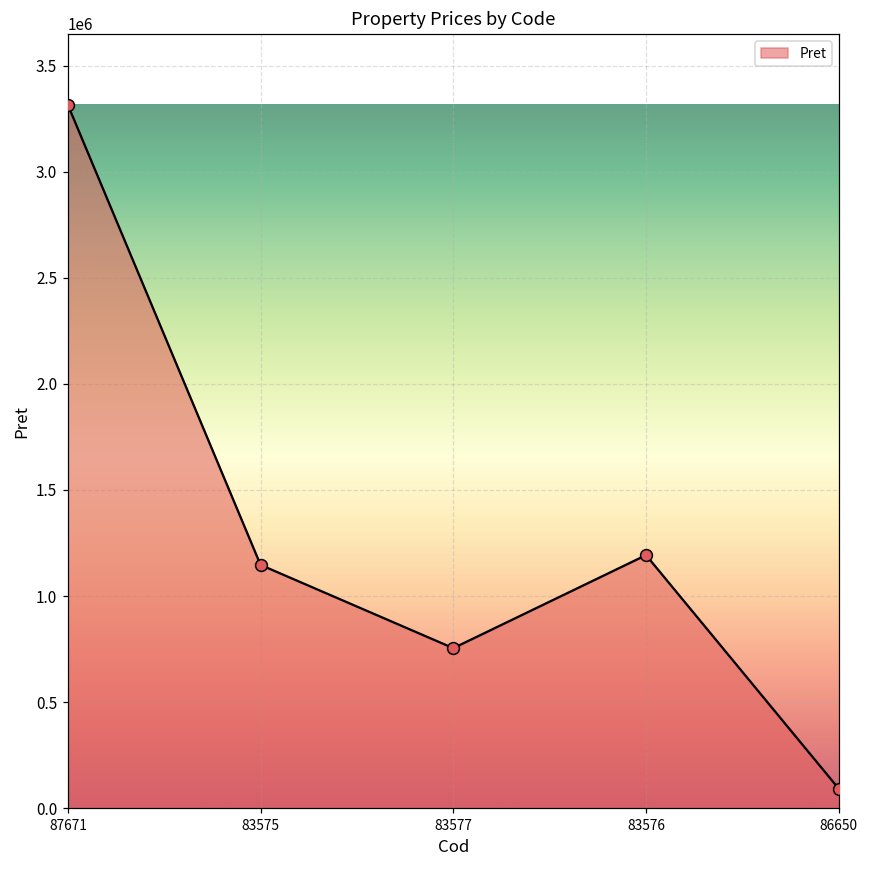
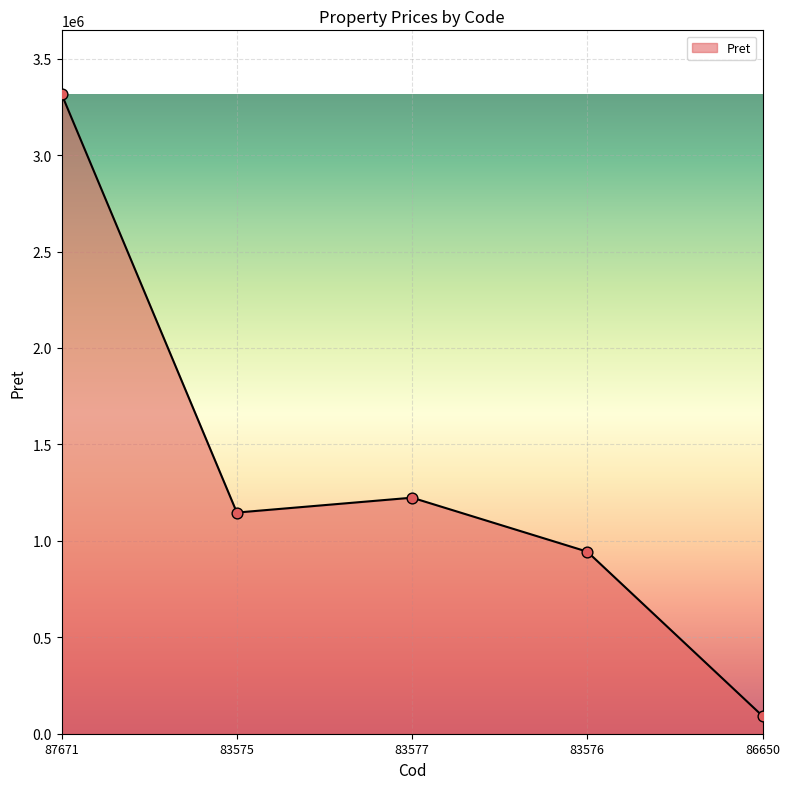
  {
    "87671": 3320000,
    "83575": 1150000,
-   "83577": 750000,
-   "83576": 1190000,
+   "83577": 1220000,
+   "83576": 940000,
    "86650": 90000
  }
